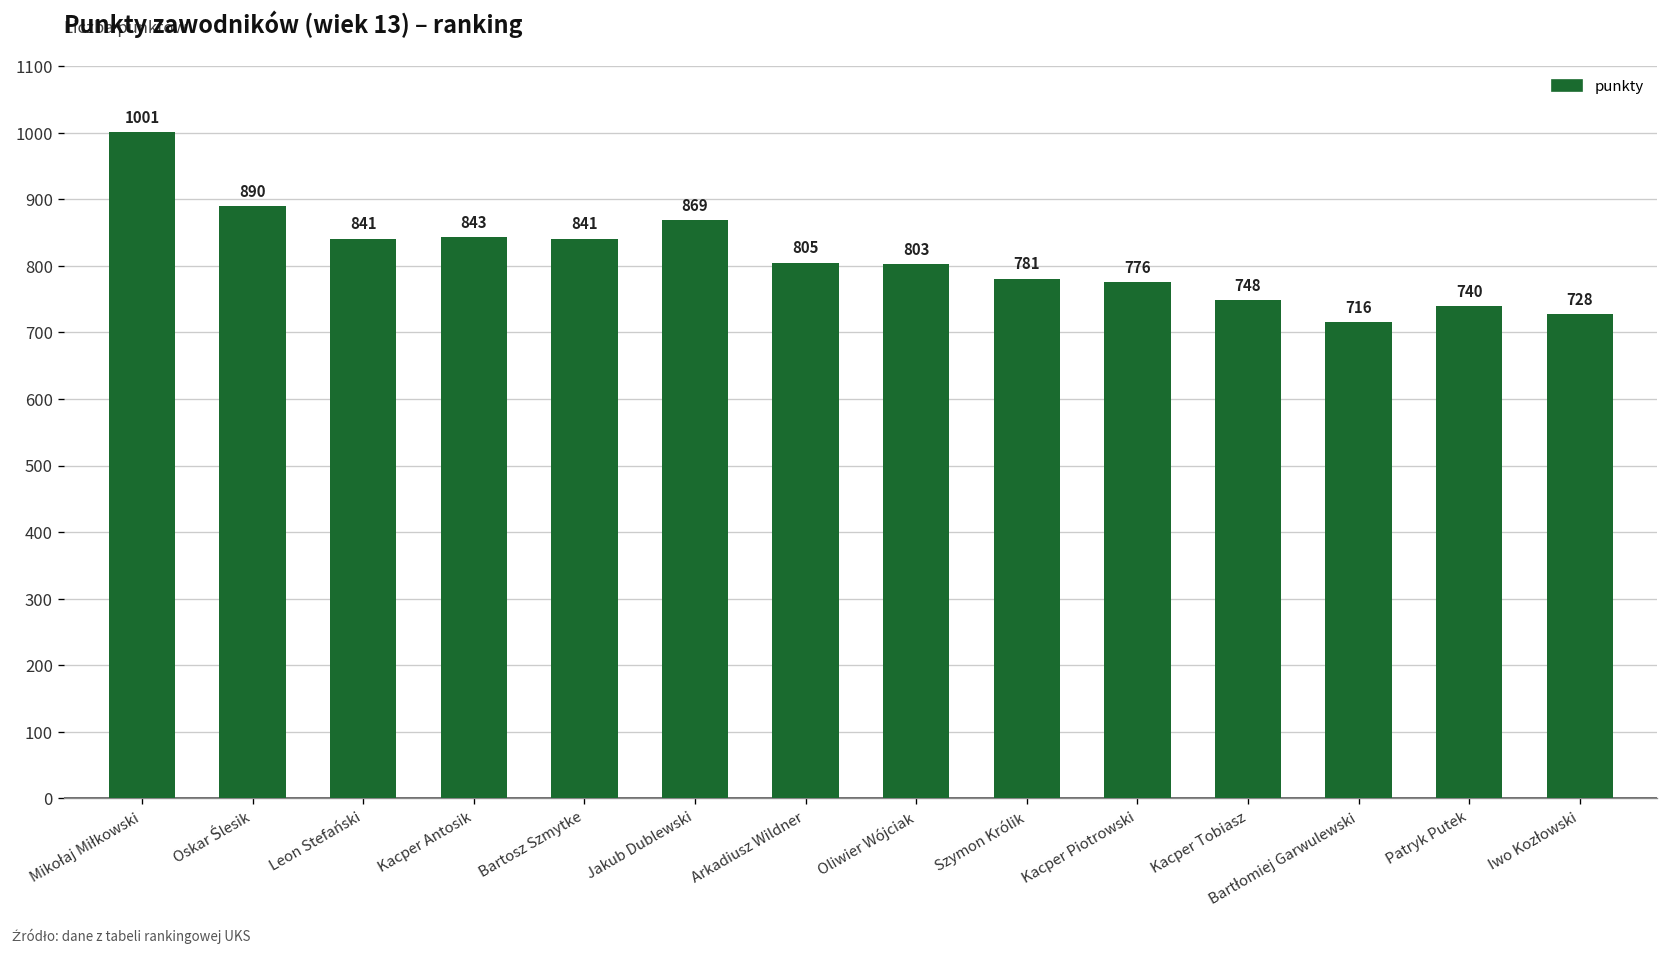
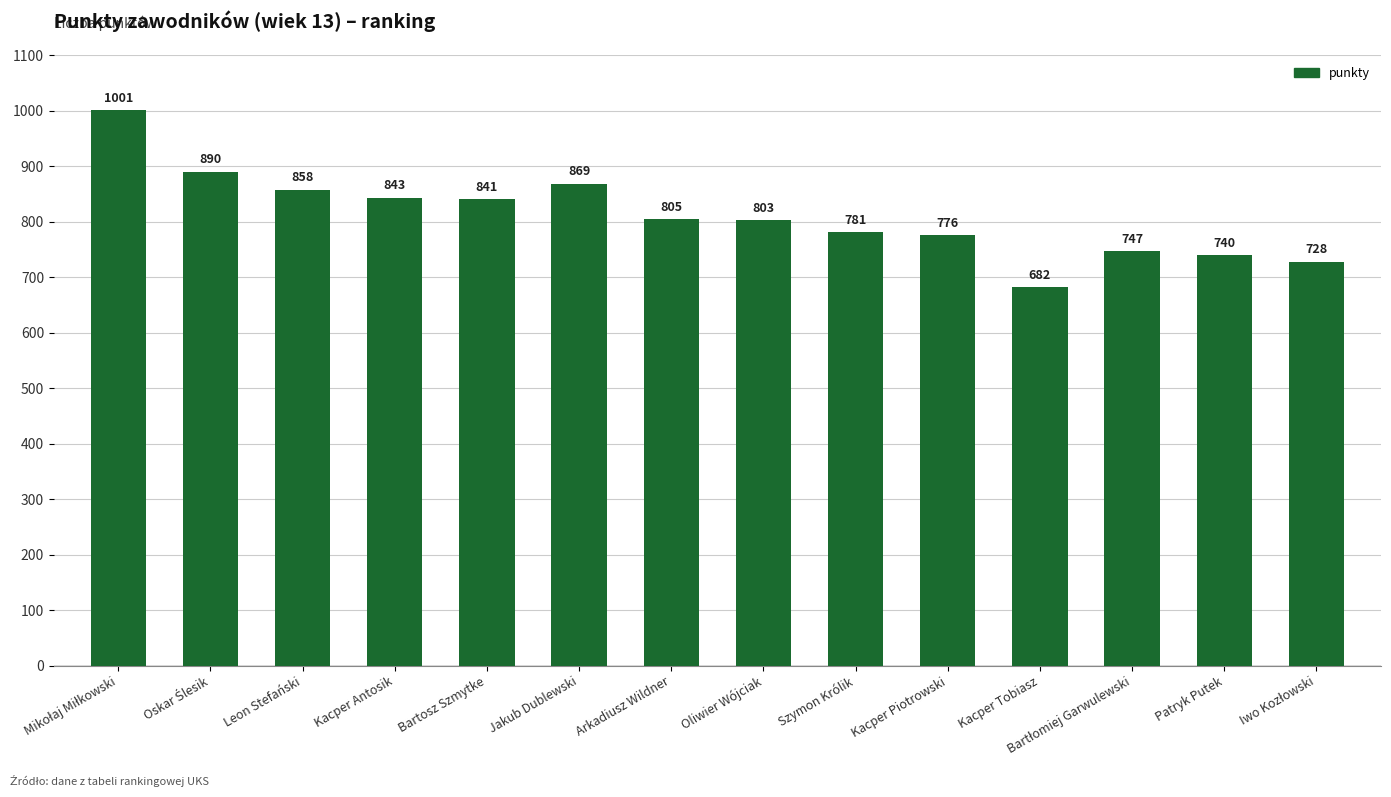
  {
    "Mikołaj Miłkowski": 1001,
    "Oskar Ślesik": 890,
-   "Leon Stefański": 841,
+   "Leon Stefański": 858,
    "Kacper Antosik": 843,
    "Bartosz Szmytke": 841,
    "Jakub Dublewski": 869,
    "Arkadiusz Wildner": 805,
    "Oliwier Wójciak": 803,
    "Szymon Królik": 781,
    "Kacper Piotrowski": 776,
-   "Kacper Tobiasz": 748,
-   "Bartłomiej Garwulewski": 716,
+   "Kacper Tobiasz": 682,
+   "Bartłomiej Garwulewski": 747,
    "Patryk Putek": 740,
    "Iwo Kozłowski": 728
  }
